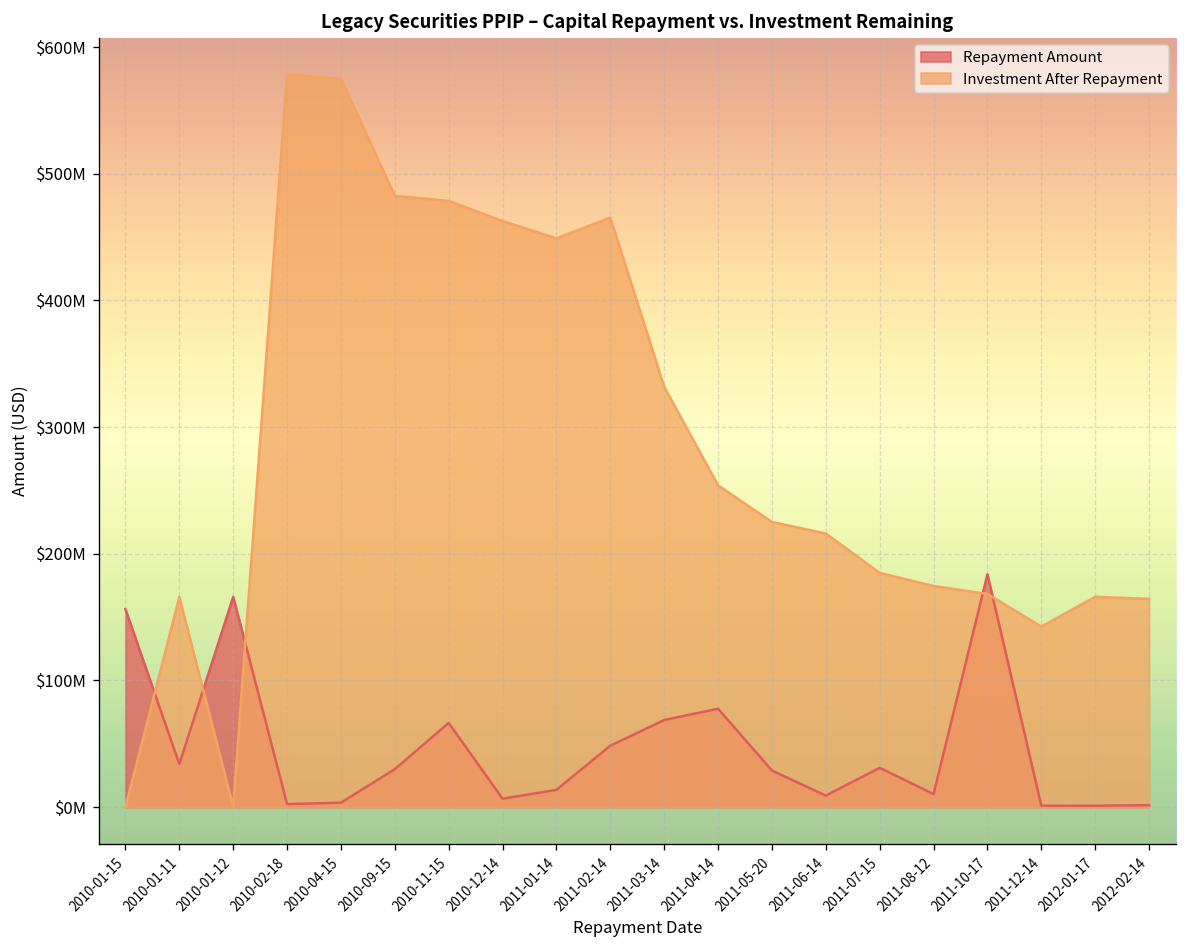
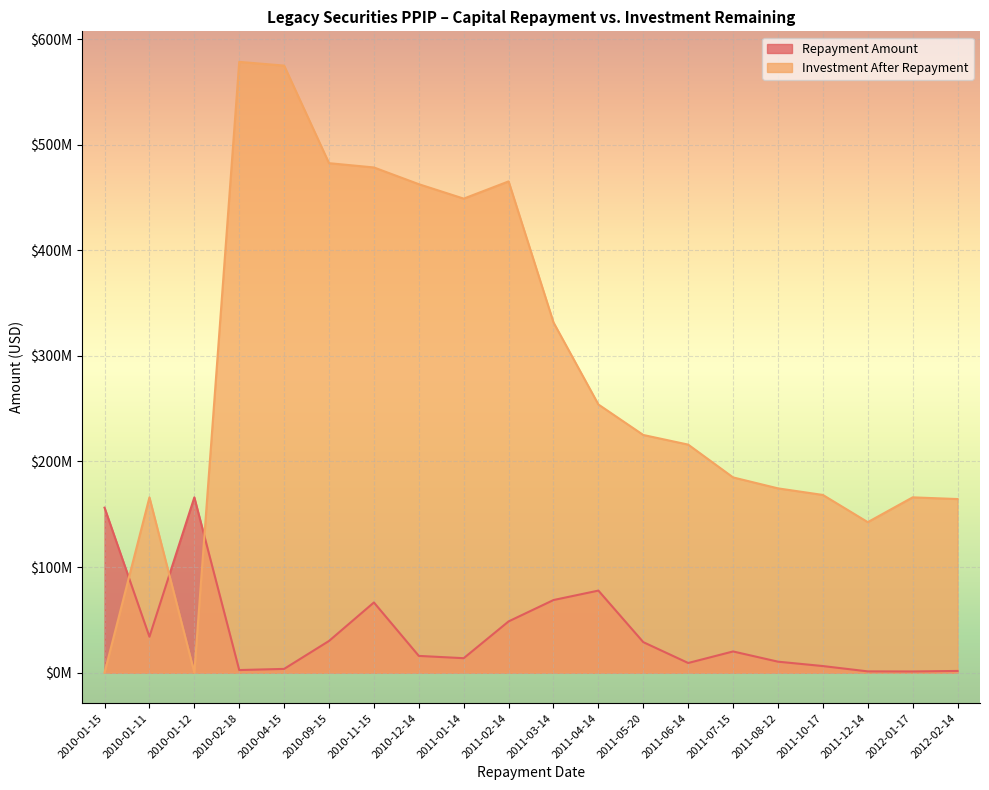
  {
    "Repayment Amount": {
      "2010-01-15": "$156000000",
      "2010-01-11": "$34000000",
      "2010-01-12": "$166000000",
      "2010-02-18": "$2000000",
      "2010-04-15": "$4000000",
      "2010-09-15": "$30000000",
      "2010-11-15": "$66000000",
-     "2010-12-14": "$7000000",
+     "2010-12-14": "$16000000",
      "2011-01-14": "$14000000",
      "2011-02-14": "$49000000",
      "2011-03-14": "$69000000",
      "2011-04-14": "$78000000",
      "2011-05-20": "$29000000",
      "2011-06-14": "$9000000",
-     "2011-07-15": "$31000000",
+     "2011-07-15": "$20000000",
      "2011-08-12": "$10000000",
-     "2011-10-17": "$184000000",
+     "2011-10-17": "$6000000",
      "2011-12-14": "$1000000",
      "2012-01-17": "$1000000",
      "2012-02-14": "$2000000"
    },
    "Investment After Repayment": {
      "2010-01-15": "$0",
      "2010-01-11": "$166000000",
      "2010-01-12": "$0",
      "2010-02-18": "$579000000",
      "2010-04-15": "$575000000",
      "2010-09-15": "$483000000",
      "2010-11-15": "$479000000",
      "2010-12-14": "$463000000",
      "2011-01-14": "$449000000",
      "2011-02-14": "$465000000",
      "2011-03-14": "$332000000",
      "2011-04-14": "$254000000",
      "2011-05-20": "$225000000",
      "2011-06-14": "$216000000",
      "2011-07-15": "$185000000",
      "2011-08-12": "$175000000",
      "2011-10-17": "$168000000",
      "2011-12-14": "$143000000",
      "2012-01-17": "$166000000",
      "2012-02-14": "$164000000"
    }
  }
